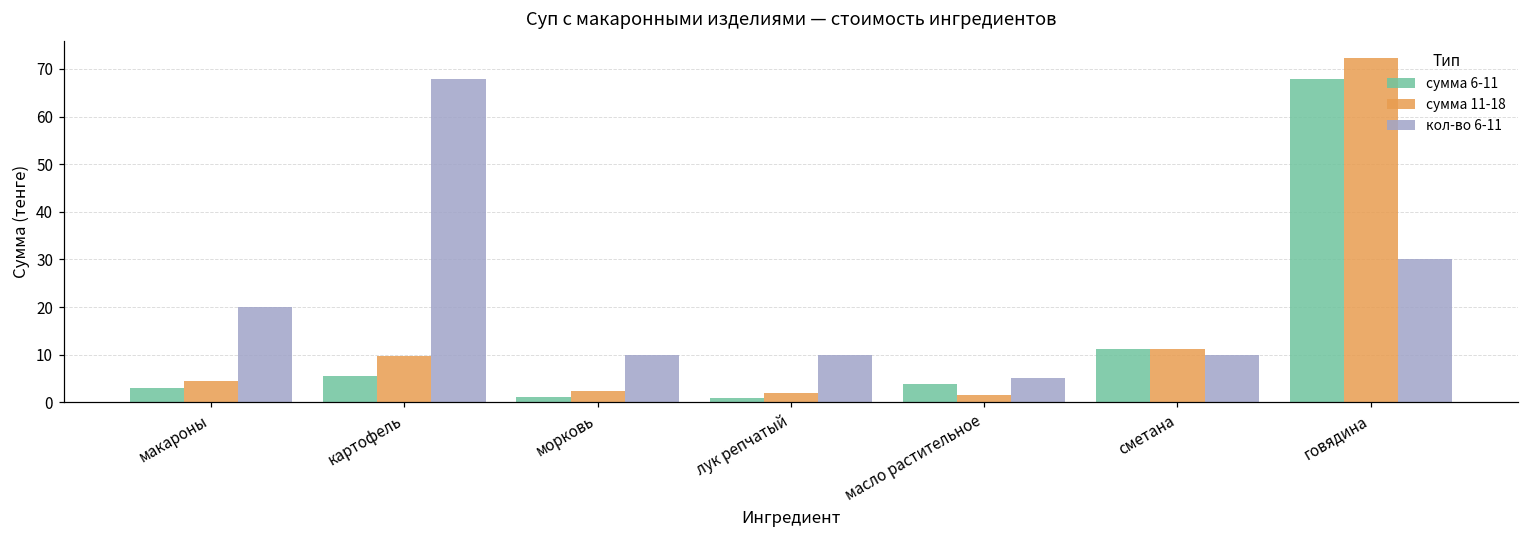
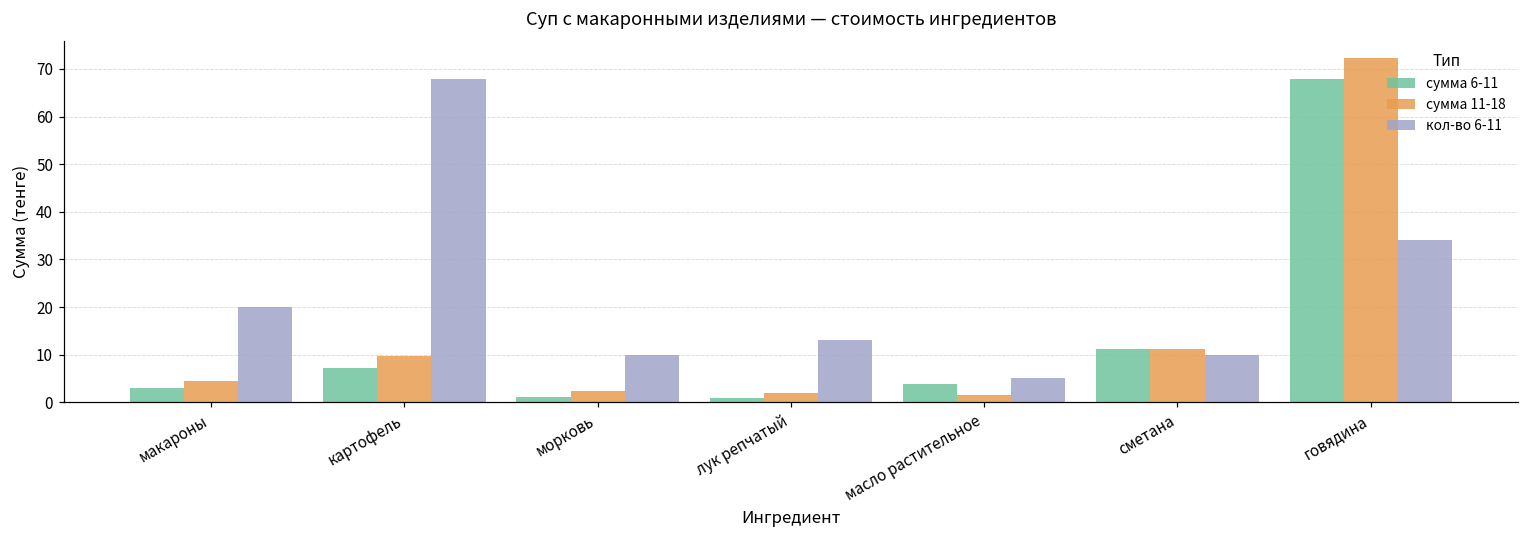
  {
    "сумма 6-11": {
      "макароны": 3,
-     "картофель": 5,
+     "картофель": 7,
      "морковь": 1,
      "лук репчатый": 1,
      "масло растительное": 4,
      "сметана": 11,
      "говядина": 68
    },
    "сумма 11-18": {
      "макароны": 5,
      "картофель": 10,
      "морковь": 2,
      "лук репчатый": 2,
      "масло растительное": 2,
      "сметана": 11,
      "говядина": 72
    },
    "кол-во 6-11": {
      "макароны": 20,
      "картофель": 68,
      "морковь": 10,
-     "лук репчатый": 10,
+     "лук репчатый": 13,
      "масло растительное": 5,
      "сметана": 10,
-     "говядина": 30
+     "говядина": 34
    }
  }
